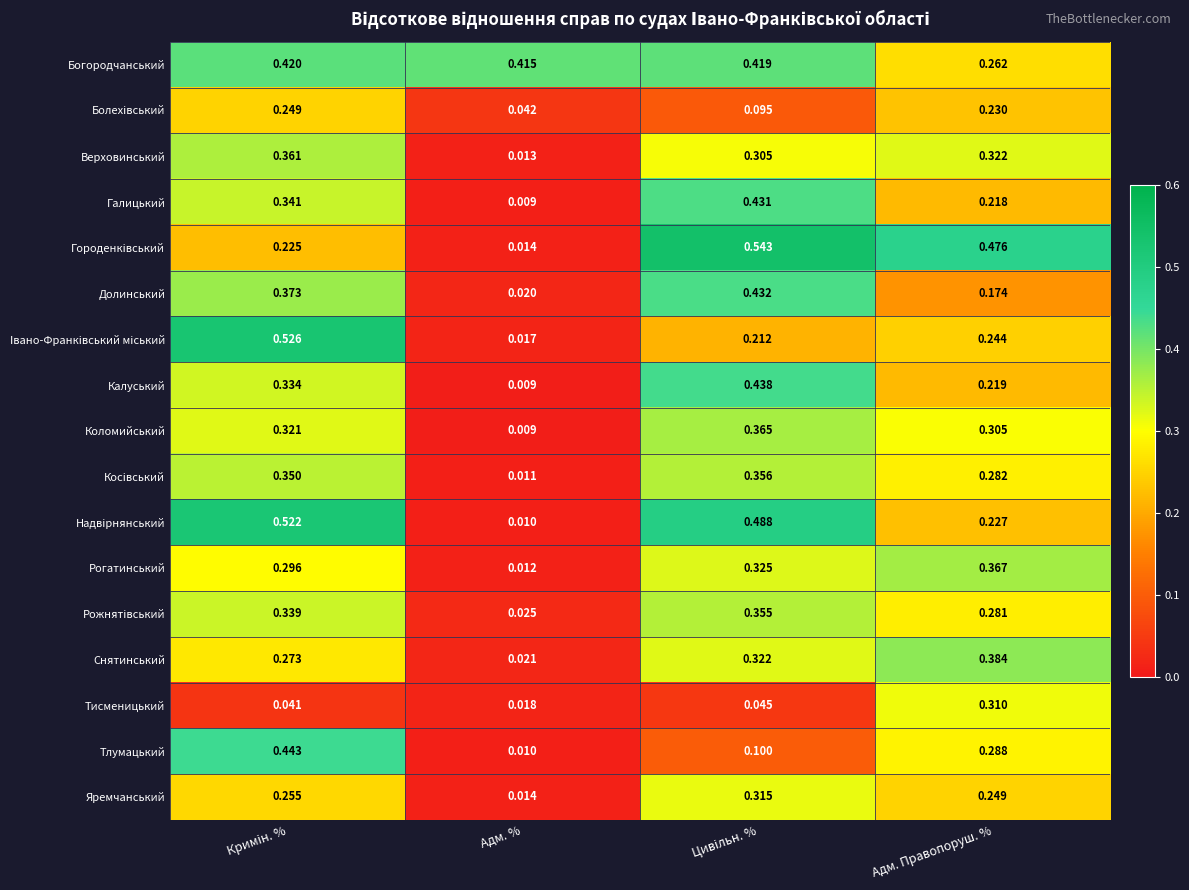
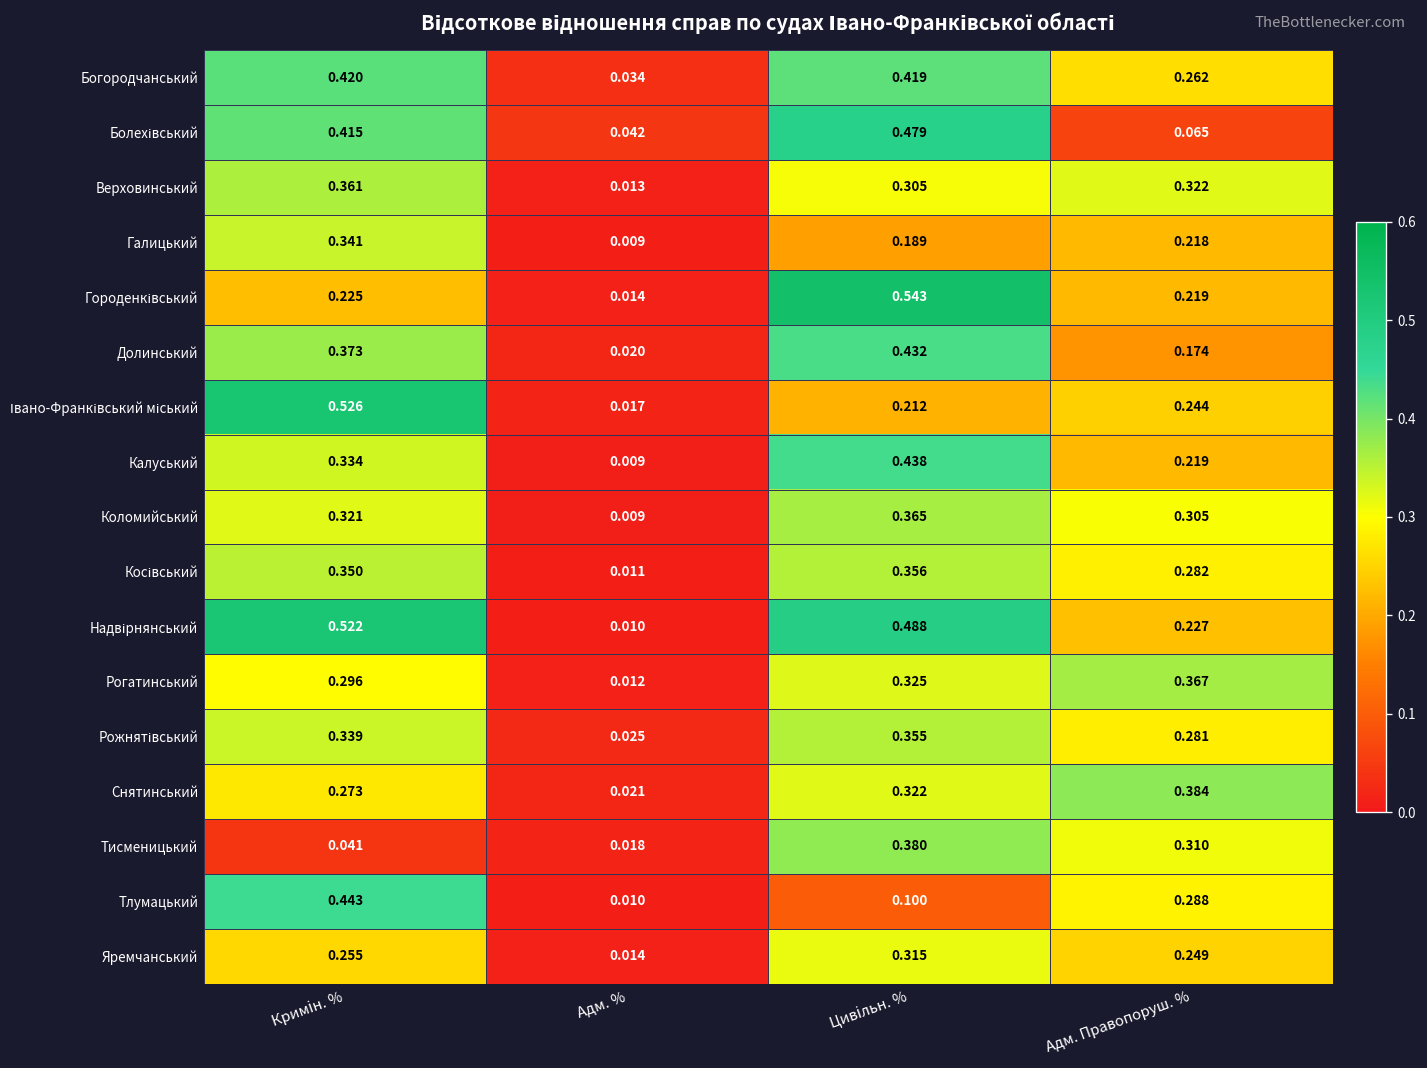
  {
    "Богородчанський": {
      "Кримін. %": 0.420,
-     "Адм. %": 0.415,
+     "Адм. %": 0.034,
      "Цивільн. %": 0.419,
      "Адм. Правопоруш. %": 0.262
    },
    "Болехівський": {
-     "Кримін. %": 0.249,
+     "Кримін. %": 0.415,
      "Адм. %": 0.042,
-     "Цивільн. %": 0.095,
-     "Адм. Правопоруш. %": 0.230
+     "Цивільн. %": 0.479,
+     "Адм. Правопоруш. %": 0.065
    },
    "Верховинський": {
      "Кримін. %": 0.361,
      "Адм. %": 0.013,
      "Цивільн. %": 0.305,
      "Адм. Правопоруш. %": 0.322
    },
    "Галицький": {
      "Кримін. %": 0.341,
      "Адм. %": 0.009,
-     "Цивільн. %": 0.431,
+     "Цивільн. %": 0.189,
      "Адм. Правопоруш. %": 0.218
    },
    "Городенківський": {
      "Кримін. %": 0.225,
      "Адм. %": 0.014,
      "Цивільн. %": 0.543,
-     "Адм. Правопоруш. %": 0.476
+     "Адм. Правопоруш. %": 0.219
    },
    "Долинський": {
      "Кримін. %": 0.373,
      "Адм. %": 0.020,
      "Цивільн. %": 0.432,
      "Адм. Правопоруш. %": 0.174
    },
    "Івано-Франківський міський": {
      "Кримін. %": 0.526,
      "Адм. %": 0.017,
      "Цивільн. %": 0.212,
      "Адм. Правопоруш. %": 0.244
    },
    "Калуський": {
      "Кримін. %": 0.334,
      "Адм. %": 0.009,
      "Цивільн. %": 0.438,
      "Адм. Правопоруш. %": 0.219
    },
    "Коломийський": {
      "Кримін. %": 0.321,
      "Адм. %": 0.009,
      "Цивільн. %": 0.365,
      "Адм. Правопоруш. %": 0.305
    },
    "Косівський": {
      "Кримін. %": 0.350,
      "Адм. %": 0.011,
      "Цивільн. %": 0.356,
      "Адм. Правопоруш. %": 0.282
    },
    "Надвірнянський": {
      "Кримін. %": 0.522,
      "Адм. %": 0.010,
      "Цивільн. %": 0.488,
      "Адм. Правопоруш. %": 0.227
    },
    "Рогатинський": {
      "Кримін. %": 0.296,
      "Адм. %": 0.012,
      "Цивільн. %": 0.325,
      "Адм. Правопоруш. %": 0.367
    },
    "Рожнятівський": {
      "Кримін. %": 0.339,
      "Адм. %": 0.025,
      "Цивільн. %": 0.355,
      "Адм. Правопоруш. %": 0.281
    },
    "Снятинський": {
      "Кримін. %": 0.273,
      "Адм. %": 0.021,
      "Цивільн. %": 0.322,
      "Адм. Правопоруш. %": 0.384
    },
    "Тисменицький": {
      "Кримін. %": 0.041,
      "Адм. %": 0.018,
-     "Цивільн. %": 0.045,
+     "Цивільн. %": 0.380,
      "Адм. Правопоруш. %": 0.310
    },
    "Тлумацький": {
      "Кримін. %": 0.443,
      "Адм. %": 0.010,
      "Цивільн. %": 0.100,
      "Адм. Правопоруш. %": 0.288
    },
    "Яремчанський": {
      "Кримін. %": 0.255,
      "Адм. %": 0.014,
      "Цивільн. %": 0.315,
      "Адм. Правопоруш. %": 0.249
    }
  }
